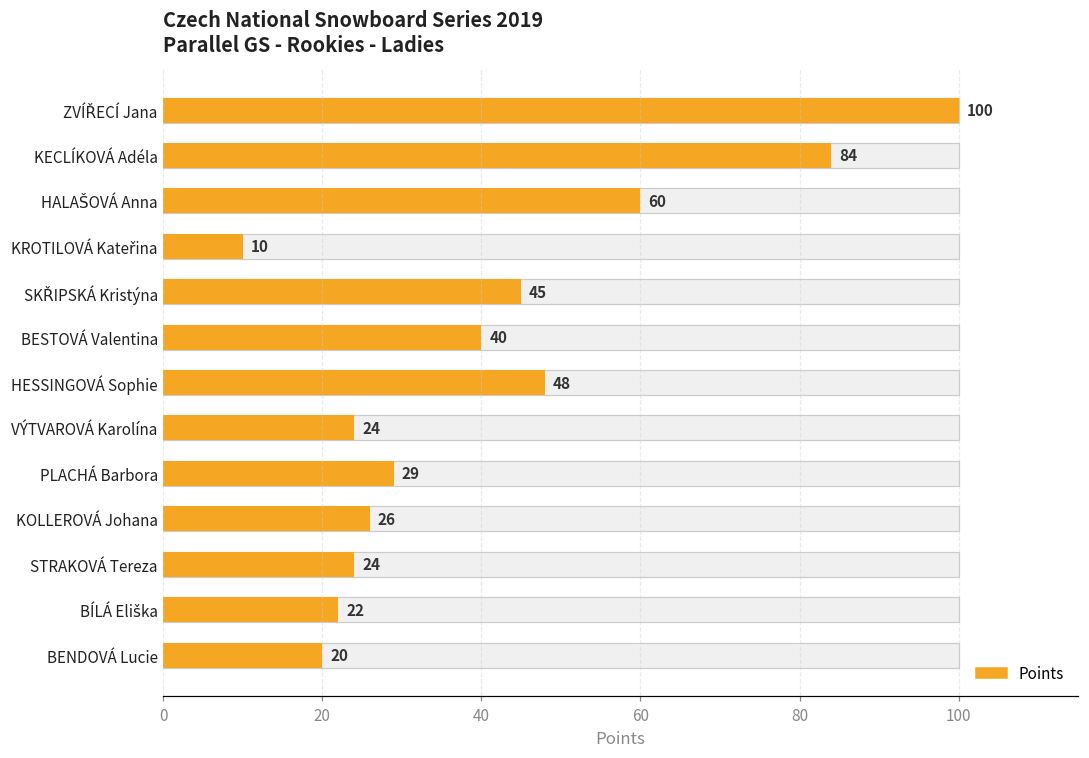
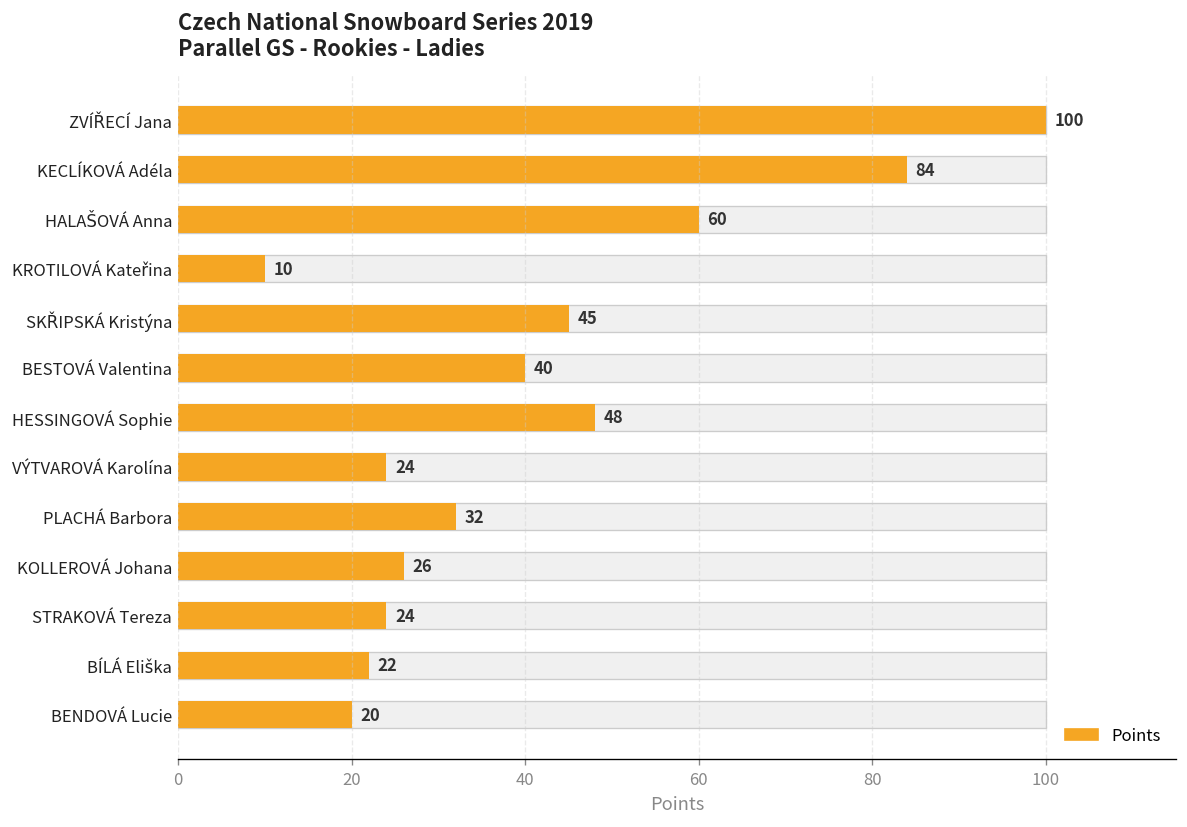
  {
    "Points": {
      "ZVÍŘECÍ Jana": 100,
-     "PLACHÁ Barbora": 29
+     "PLACHÁ Barbora": 32
    }
  }
